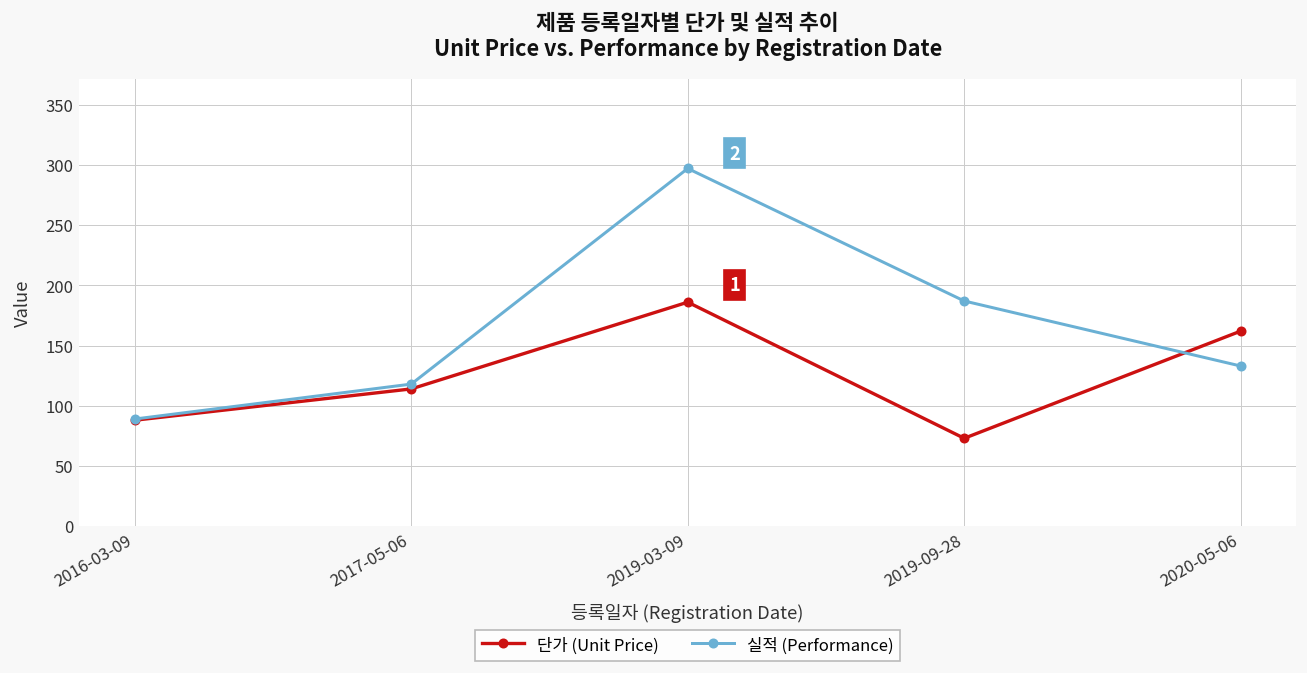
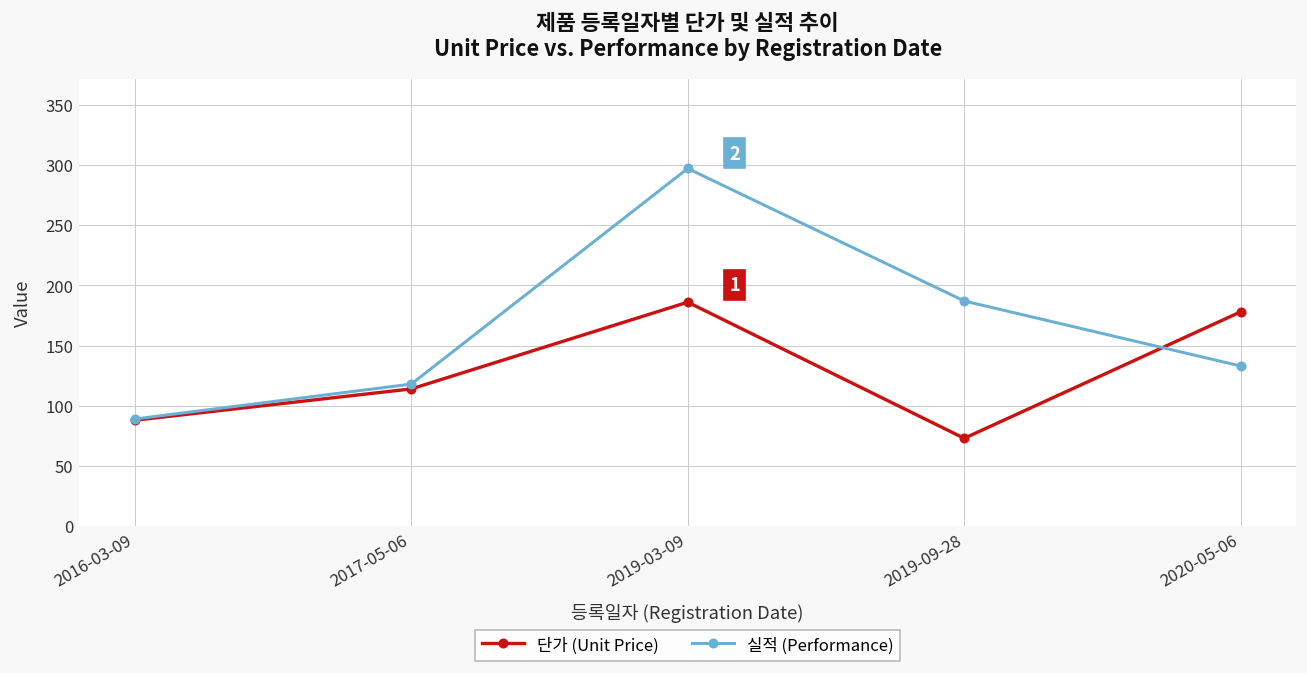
  {
    "단가 (Unit Price)": {
      "2017-05-06": 114,
      "2019-03-09": 186,
      "2019-09-28": 73,
-     "2020-05-06": 162
+     "2020-05-06": 178
    },
    "실적 (Performance)": {
      "2017-05-06": 118,
      "2019-03-09": 297,
      "2019-09-28": 187,
      "2020-05-06": 133
    }
  }
